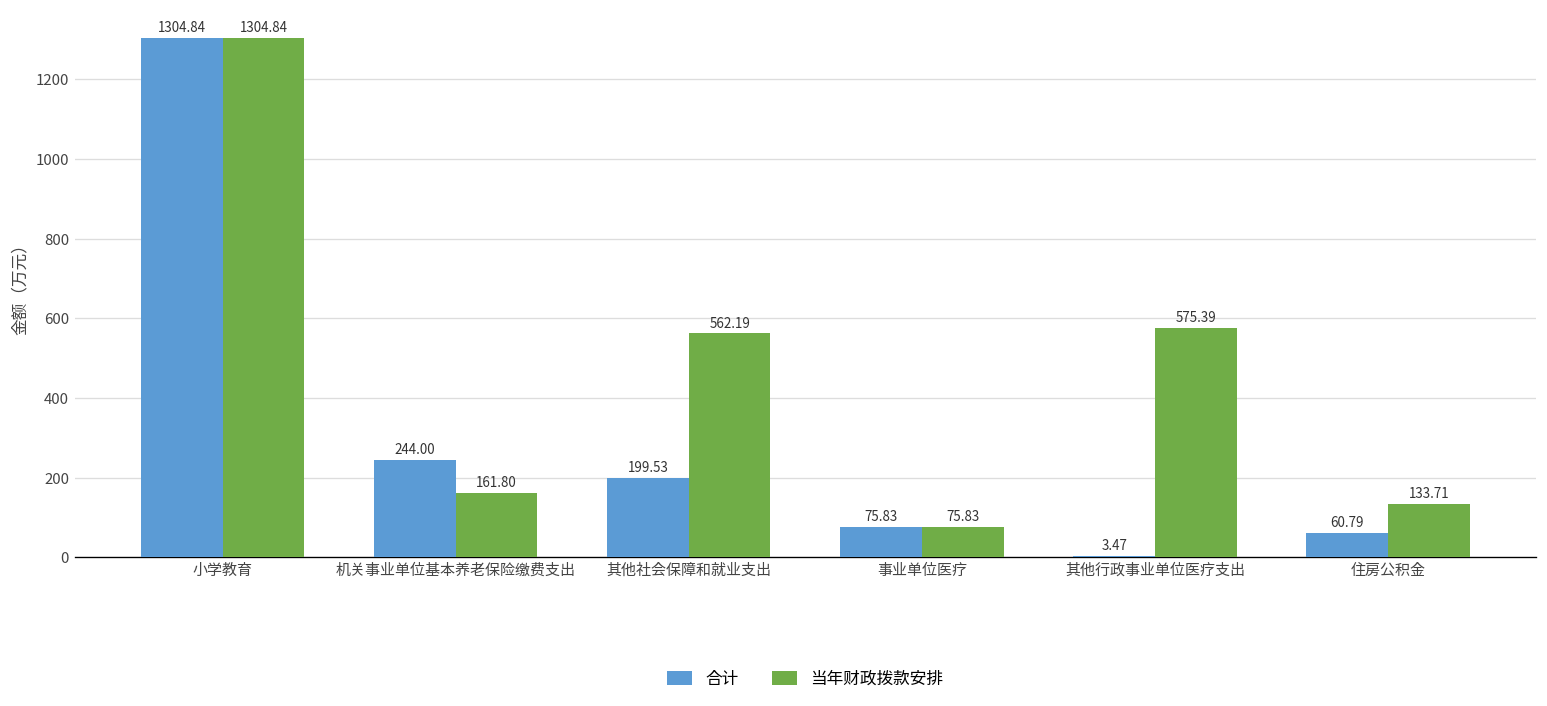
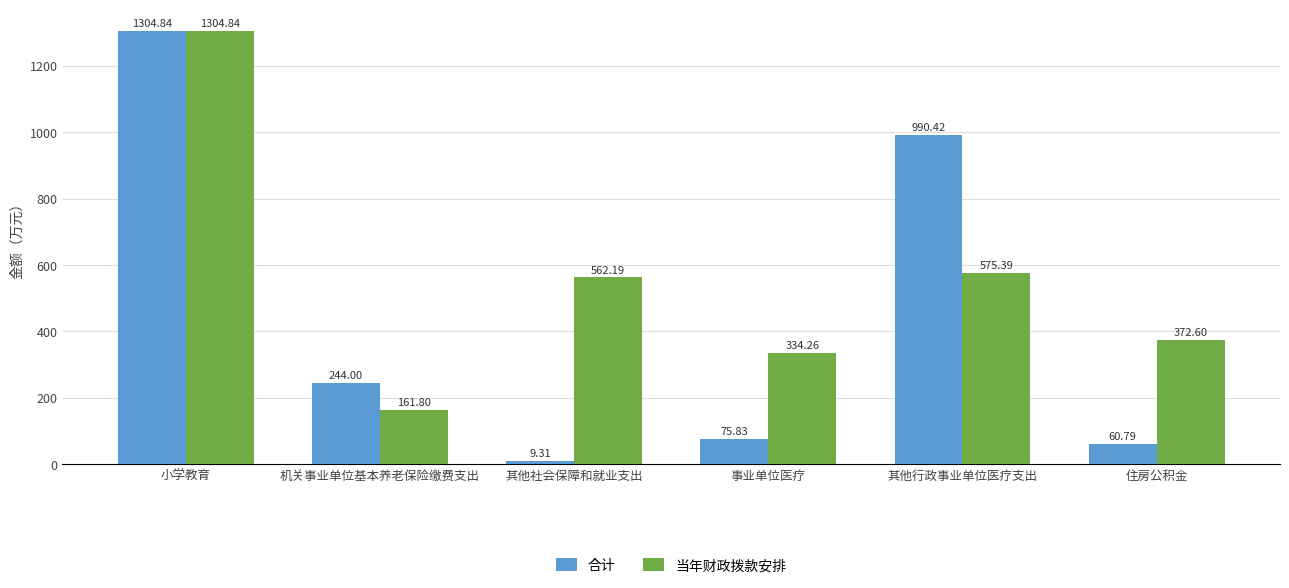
  {
    "合计": {
      "小学教育": 1304.84,
      "机关事业单位基本养老保险缴费支出": 244.00,
-     "其他社会保障和就业支出": 199.53,
+     "其他社会保障和就业支出": 9.31,
      "事业单位医疗": 75.83,
-     "其他行政事业单位医疗支出": 3.47,
+     "其他行政事业单位医疗支出": 990.42,
      "住房公积金": 60.79
    },
    "当年财政拨款安排": {
      "小学教育": 1304.84,
      "机关事业单位基本养老保险缴费支出": 161.80,
      "其他社会保障和就业支出": 562.19,
-     "事业单位医疗": 75.83,
+     "事业单位医疗": 334.26,
      "其他行政事业单位医疗支出": 575.39,
-     "住房公积金": 133.71
+     "住房公积金": 372.60
    }
  }
